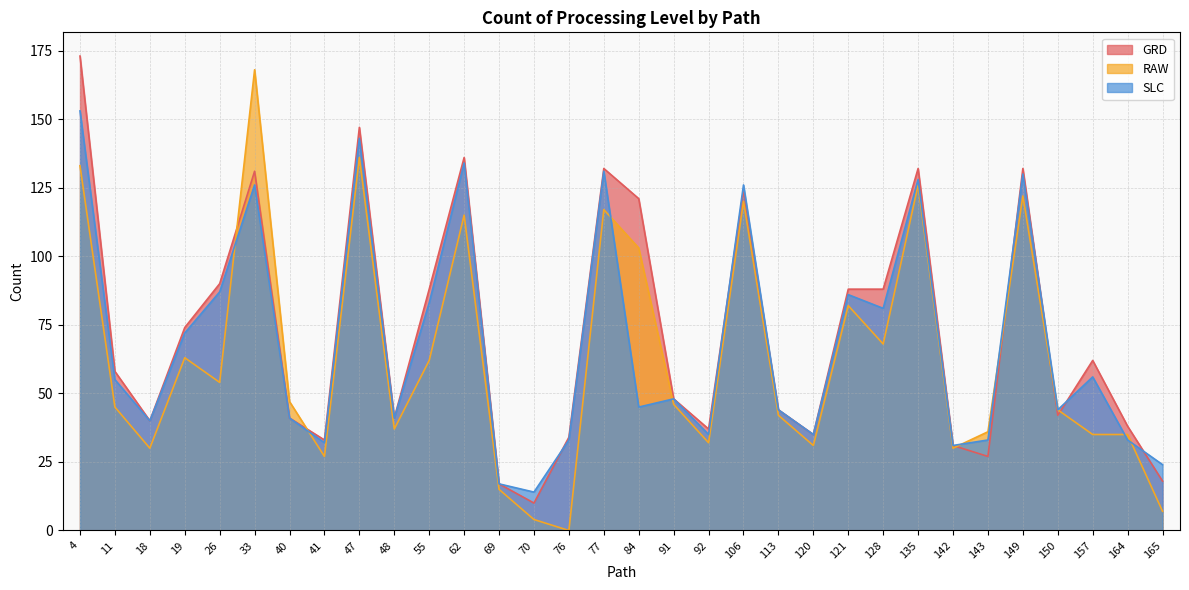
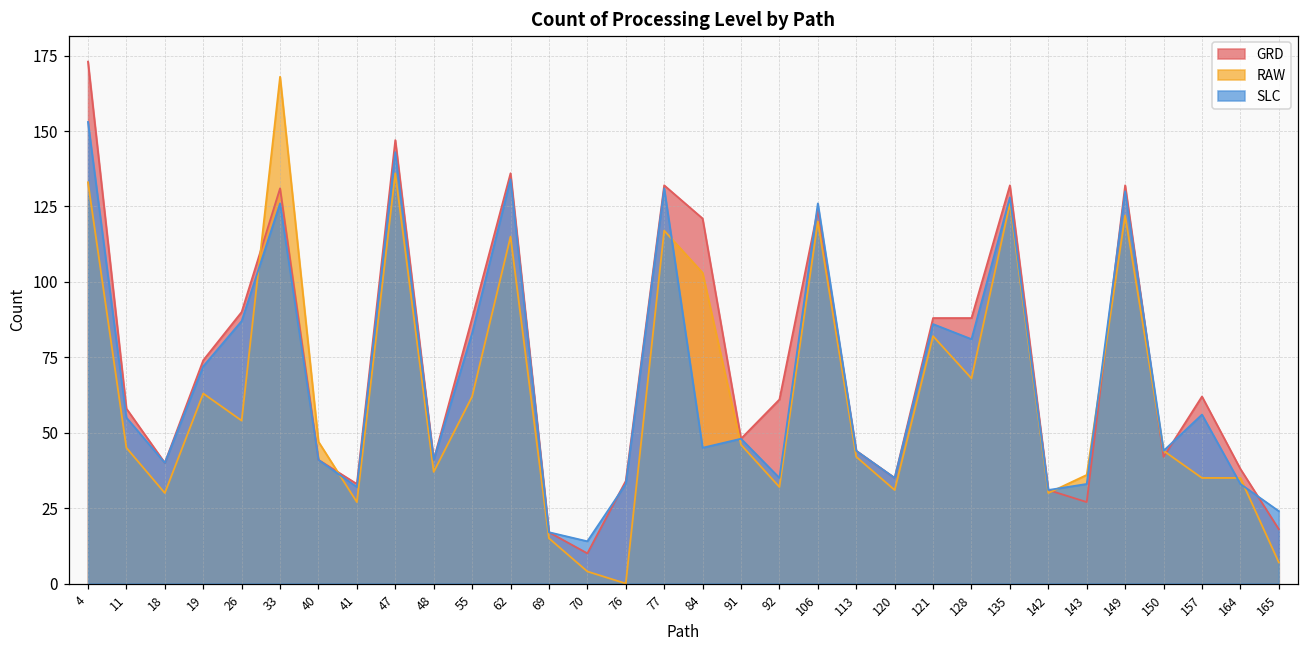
  {
    "GRD": {
      "4": 173,
      "11": 58,
      "19": 74,
      "26": 90,
      "33": 131,
      "41": 33,
      "47": 147,
      "55": 88,
      "62": 136,
      "70": 10,
      "76": 34,
      "77": 132,
      "84": 121,
-     "92": 37,
+     "92": 61,
      "106": 124,
      "121": 88,
      "128": 88,
      "135": 132,
      "143": 27,
      "149": 132,
      "150": 42,
      "157": 62,
      "164": 38,
      "165": 18
    },
    "RAW": {
      "4": 133,
      "11": 45,
      "18": 30,
      "19": 63,
      "26": 54,
      "33": 168,
      "40": 47,
      "41": 27,
      "47": 136,
      "48": 37,
      "55": 62,
      "62": 115,
      "69": 15,
      "70": 4,
      "76": 0,
      "77": 117,
      "84": 103,
      "91": 46,
      "92": 32,
      "106": 120,
      "113": 42,
      "120": 31,
      "121": 82,
      "128": 68,
      "135": 126,
      "142": 30,
      "143": 36,
      "149": 122,
      "157": 35,
      "164": 35,
      "165": 7
    },
    "SLC": {
      "4": 153,
      "11": 55,
      "19": 72,
      "26": 87,
      "33": 126,
      "41": 32,
      "47": 143,
      "55": 83,
      "62": 134,
      "70": 14,
      "76": 33,
      "77": 131,
      "84": 45,
      "92": 35,
      "106": 126,
      "121": 86,
      "128": 81,
      "135": 128,
      "143": 33,
      "149": 130,
      "157": 56,
      "164": 33,
      "165": 24
    }
  }
